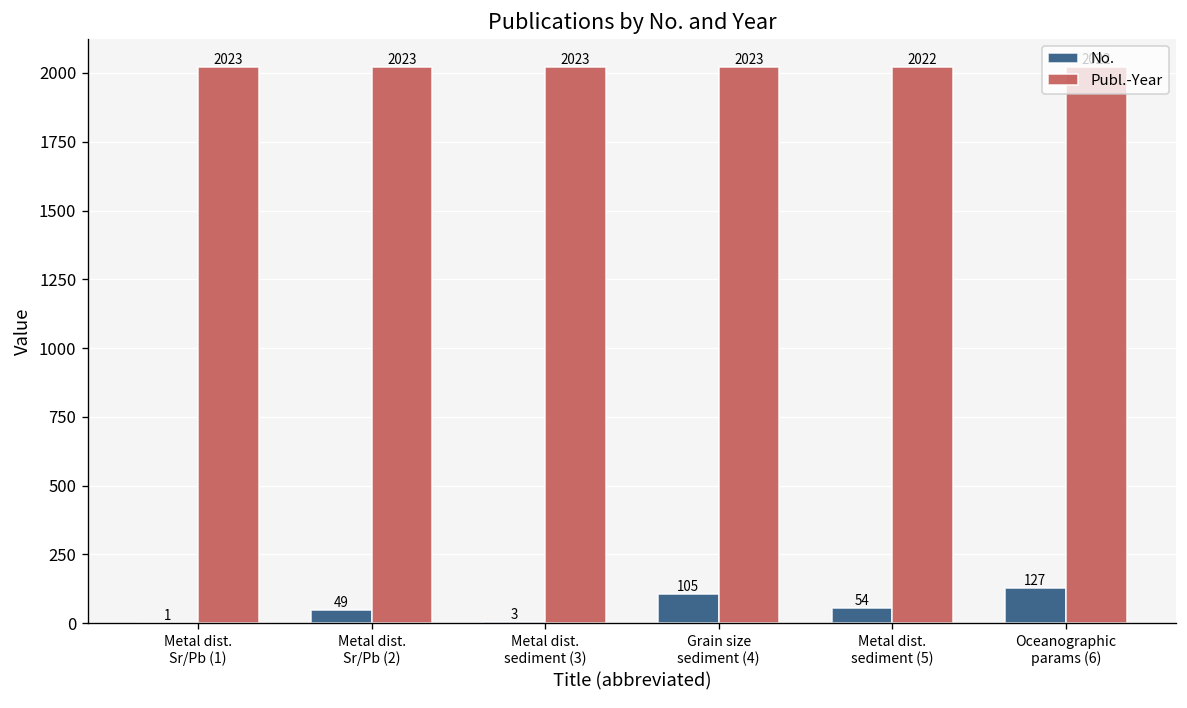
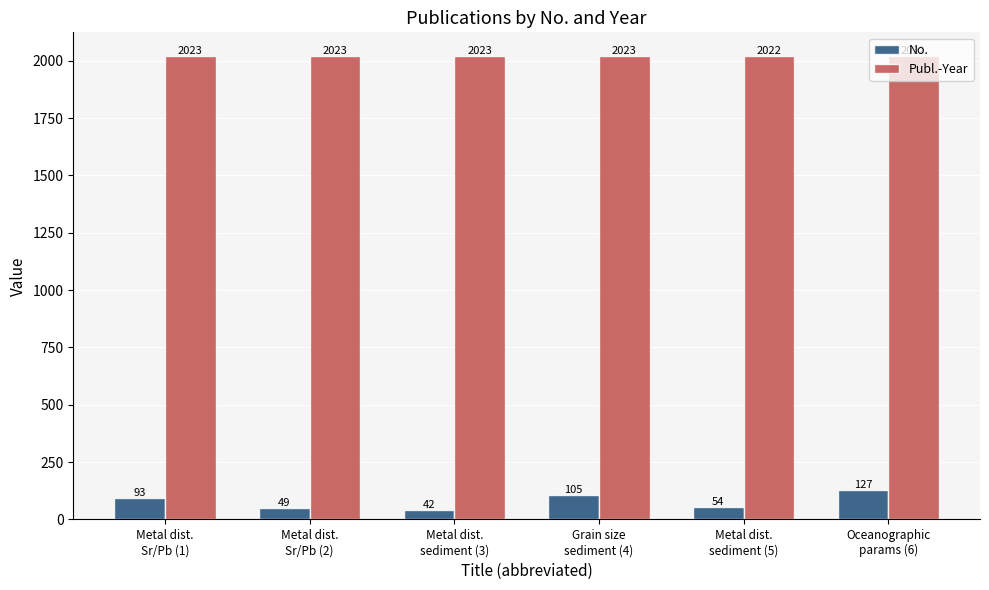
  {
    "No.": {
-     "Metal dist. Sr/Pb (1)": 1,
+     "Metal dist. Sr/Pb (1)": 93,
      "Metal dist. Sr/Pb (2)": 49,
-     "Metal dist. sediment (3)": 3,
+     "Metal dist. sediment (3)": 42,
      "Grain size sediment (4)": 105,
      "Metal dist. sediment (5)": 54,
      "Oceanographic params (6)": 127
    },
    "Publ.-Year": {
      "Metal dist. Sr/Pb (1)": 2023,
      "Metal dist. Sr/Pb (2)": 2023,
      "Metal dist. sediment (3)": 2023,
      "Grain size sediment (4)": 2023,
      "Metal dist. sediment (5)": 2022
    }
  }
